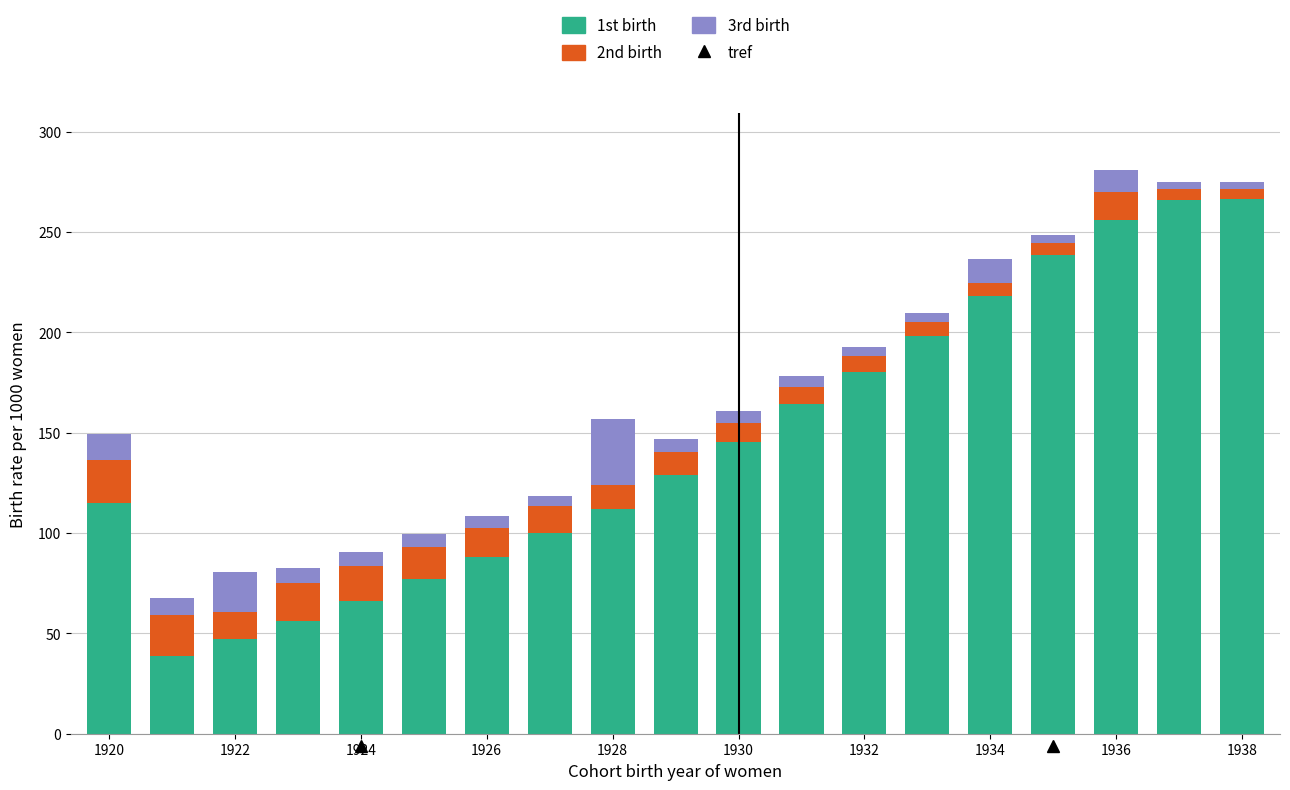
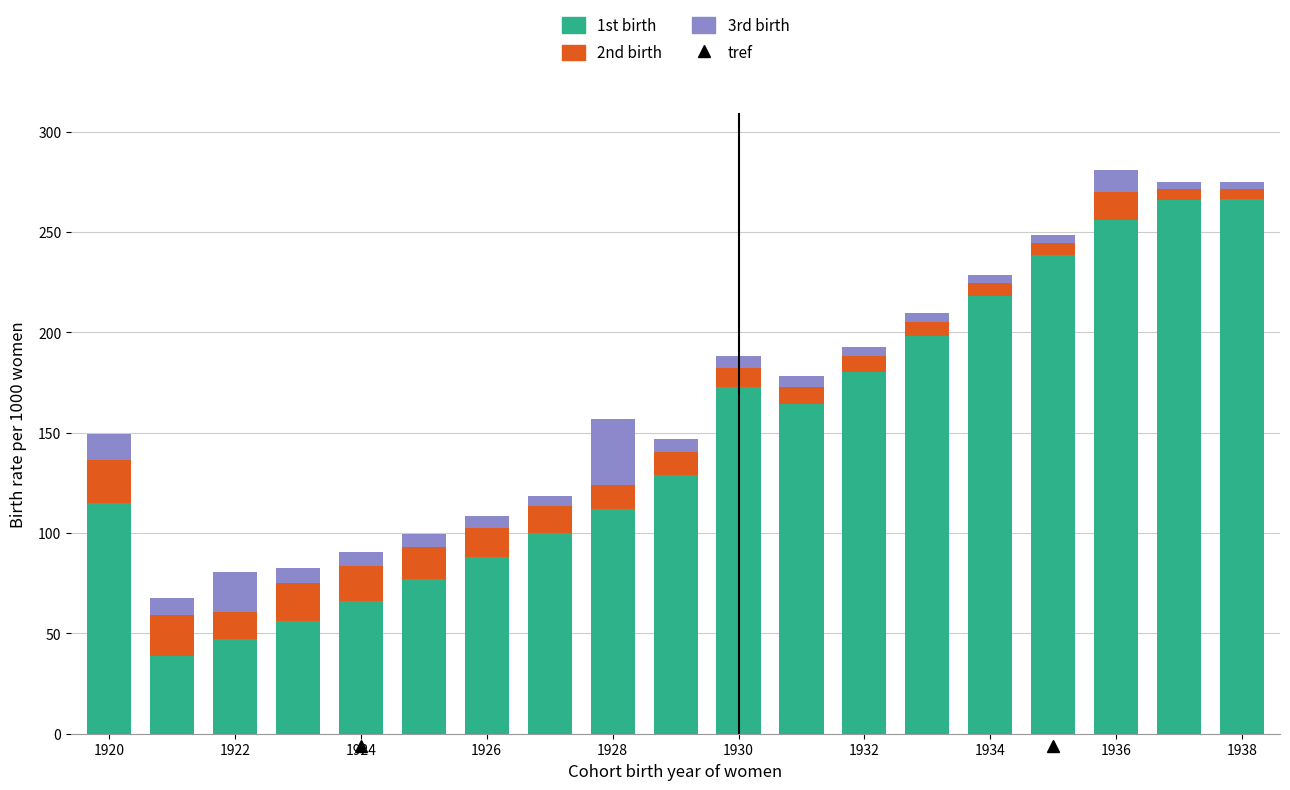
  {
    "1st birth": {
      "1920": 115,
      "1922": 47,
      "1924": 66,
      "1926": 88,
      "1928": 112,
-     "1930": 145,
+     "1930": 173,
      "1932": 180,
      "1934": 218,
      "1936": 256,
      "1938": 266
    },
    "2nd birth": {
      "1920": 21,
      "1922": 13,
      "1924": 18,
      "1926": 15,
      "1928": 12,
      "1930": 10,
      "1932": 8,
      "1934": 6,
      "1936": 14,
      "1938": 5
    },
    "3rd birth": {
      "1920": 13,
      "1922": 20,
      "1924": 7,
      "1926": 6,
      "1928": 33,
      "1930": 6,
      "1932": 5,
-     "1934": 12,
+     "1934": 4,
      "1936": 11,
      "1938": 4
    }
  }
